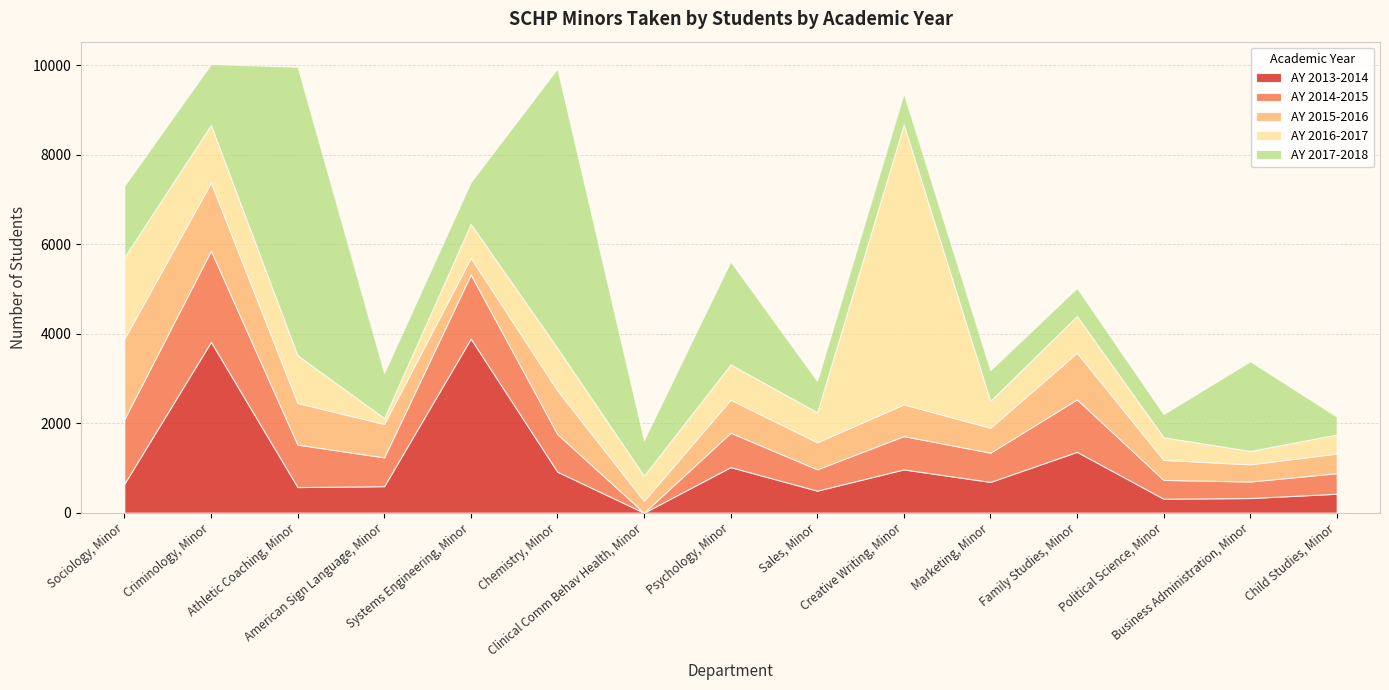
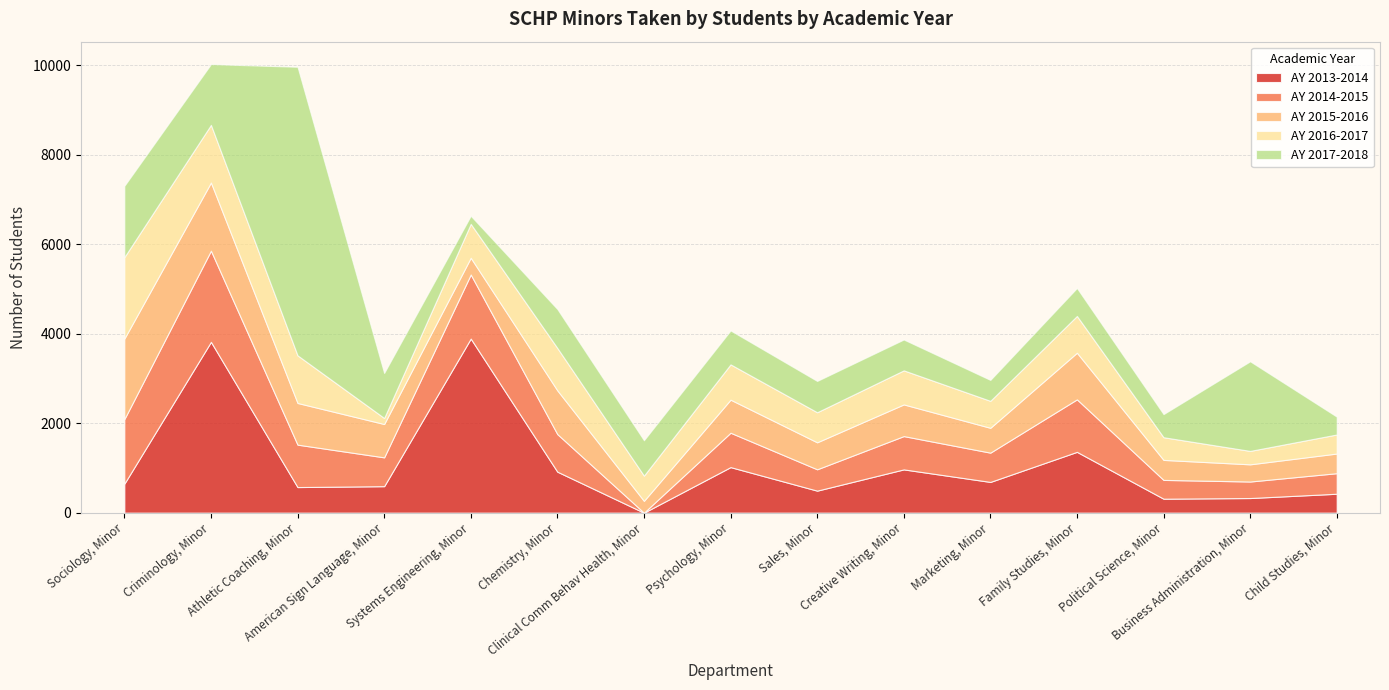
  {
    "AY 2013-2014": {
      "Sociology, Minor": 600,
      "Criminology, Minor": 3800,
      "Athletic Coaching, Minor": 600,
      "American Sign Language, Minor": 600,
      "Systems Engineering, Minor": 3900,
      "Chemistry, Minor": 900,
      "Psychology, Minor": 1000,
      "Sales, Minor": 500,
      "Creative Writing, Minor": 1000,
      "Marketing, Minor": 700,
      "Family Studies, Minor": 1400,
      "Political Science, Minor": 300,
      "Business Administration, Minor": 300,
      "Child Studies, Minor": 400
    },
    "AY 2014-2015": {
      "Sociology, Minor": 1400,
      "Criminology, Minor": 2000,
      "Athletic Coaching, Minor": 900,
      "American Sign Language, Minor": 600,
      "Systems Engineering, Minor": 1400,
      "Chemistry, Minor": 800,
      "Psychology, Minor": 800,
      "Sales, Minor": 500,
      "Creative Writing, Minor": 700,
      "Marketing, Minor": 700,
      "Family Studies, Minor": 1200,
      "Political Science, Minor": 400,
      "Business Administration, Minor": 400,
      "Child Studies, Minor": 500
    },
    "AY 2015-2016": {
      "Sociology, Minor": 1800,
      "Criminology, Minor": 1500,
      "Athletic Coaching, Minor": 900,
      "American Sign Language, Minor": 700,
      "Systems Engineering, Minor": 400,
      "Chemistry, Minor": 1000,
      "Clinical Comm Behav Health, Minor": 300,
      "Psychology, Minor": 700,
      "Sales, Minor": 600,
      "Creative Writing, Minor": 700,
      "Marketing, Minor": 600,
      "Family Studies, Minor": 1000,
      "Political Science, Minor": 400,
      "Business Administration, Minor": 400,
      "Child Studies, Minor": 400
    },
    "AY 2016-2017": {
      "Sociology, Minor": 1800,
      "Criminology, Minor": 1300,
      "Athletic Coaching, Minor": 1100,
      "American Sign Language, Minor": 100,
      "Systems Engineering, Minor": 800,
      "Chemistry, Minor": 900,
      "Clinical Comm Behav Health, Minor": 600,
      "Psychology, Minor": 800,
      "Sales, Minor": 700,
-     "Creative Writing, Minor": 6300,
+     "Creative Writing, Minor": 800,
      "Marketing, Minor": 600,
      "Family Studies, Minor": 800,
      "Political Science, Minor": 500,
      "Business Administration, Minor": 300,
      "Child Studies, Minor": 400
    },
    "AY 2017-2018": {
      "Sociology, Minor": 1600,
      "Criminology, Minor": 1400,
      "Athletic Coaching, Minor": 6400,
      "American Sign Language, Minor": 1000,
-     "Systems Engineering, Minor": 900,
-     "Chemistry, Minor": 6200,
+     "Systems Engineering, Minor": 200,
+     "Chemistry, Minor": 900,
      "Clinical Comm Behav Health, Minor": 800,
-     "Psychology, Minor": 2300,
+     "Psychology, Minor": 800,
      "Sales, Minor": 700,
      "Creative Writing, Minor": 700,
-     "Marketing, Minor": 700,
+     "Marketing, Minor": 500,
      "Family Studies, Minor": 600,
      "Political Science, Minor": 500,
      "Business Administration, Minor": 2000,
      "Child Studies, Minor": 400
    }
  }
